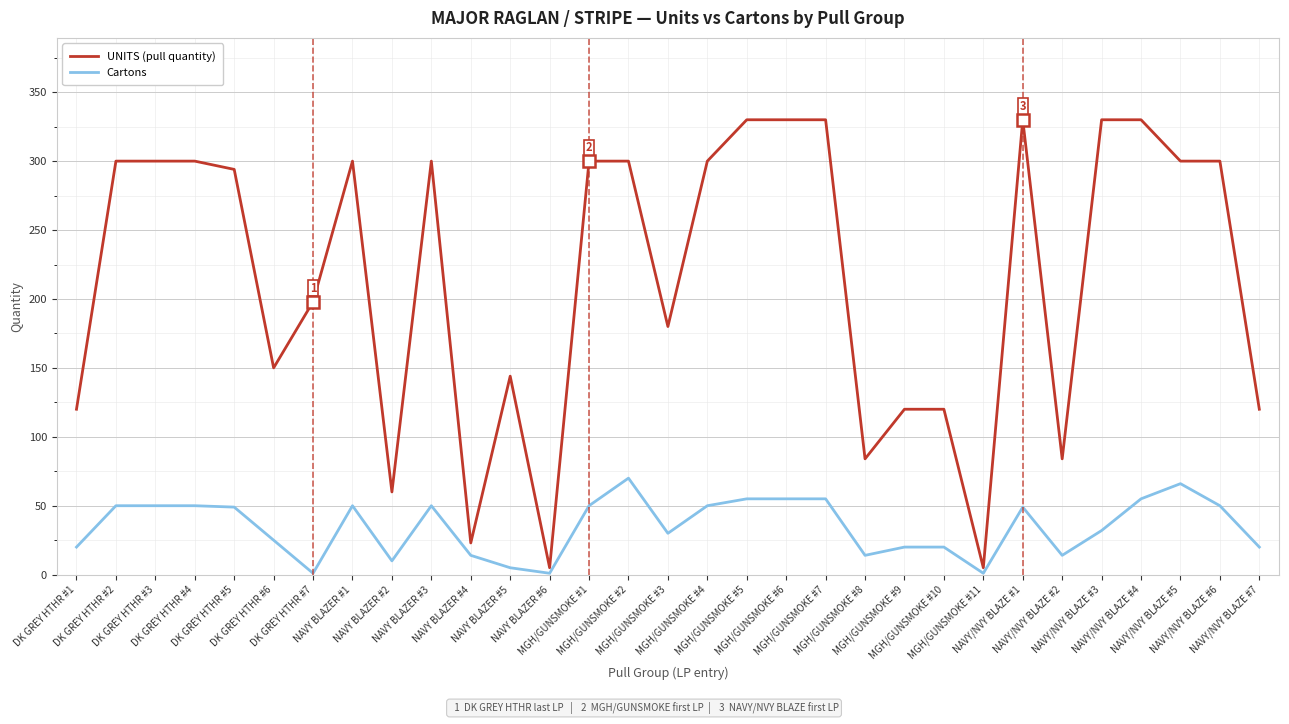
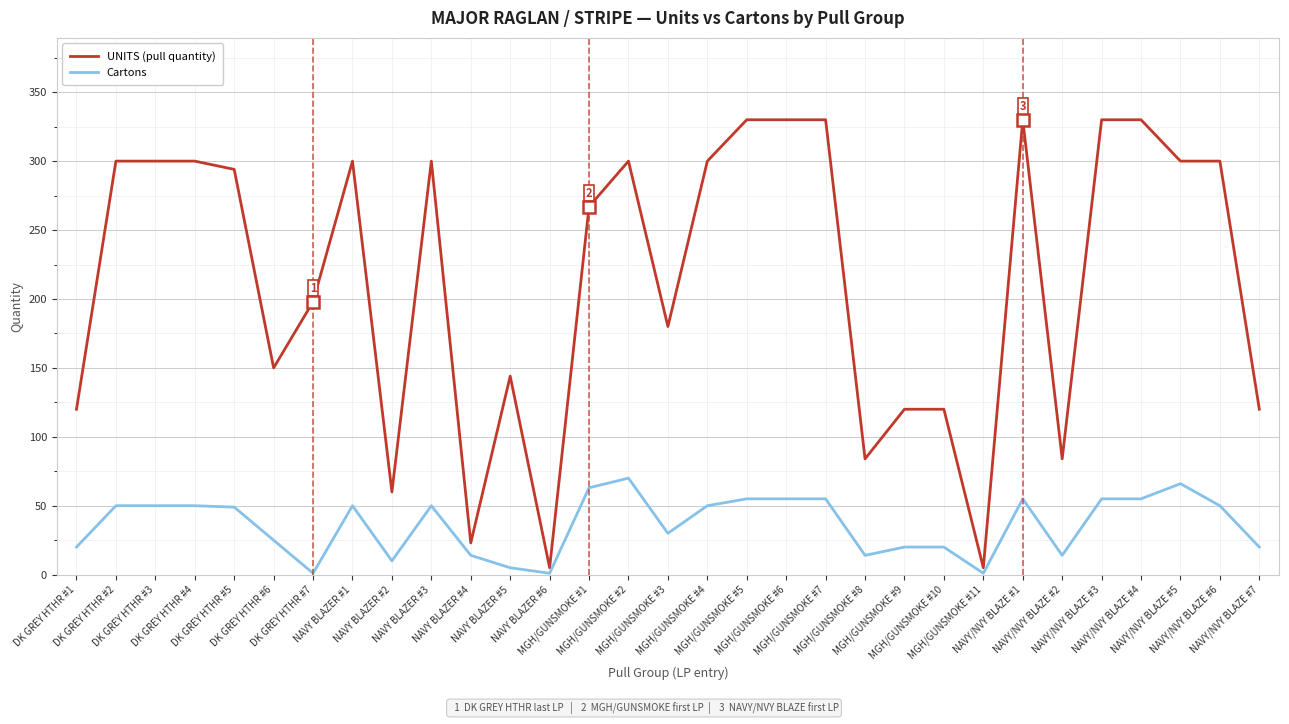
  {
    "UNITS (pull quantity)": {
      "DK GREY HTHR #1": 120,
      "DK GREY HTHR #2": 300,
      "DK GREY HTHR #3": 300,
      "DK GREY HTHR #4": 300,
      "DK GREY HTHR #5": 294,
      "DK GREY HTHR #6": 150,
      "NAVY BLAZER #1": 300,
      "NAVY BLAZER #2": 60,
      "NAVY BLAZER #3": 300,
      "NAVY BLAZER #4": 23,
      "NAVY BLAZER #5": 144,
      "NAVY BLAZER #6": 5,
-     "MGH/GUNSMOKE #1": 300,
+     "MGH/GUNSMOKE #1": 267,
      "MGH/GUNSMOKE #2": 300,
      "MGH/GUNSMOKE #3": 180,
      "MGH/GUNSMOKE #4": 300,
      "MGH/GUNSMOKE #5": 330,
      "MGH/GUNSMOKE #6": 330,
      "MGH/GUNSMOKE #7": 330,
      "MGH/GUNSMOKE #8": 84,
      "MGH/GUNSMOKE #9": 120,
      "MGH/GUNSMOKE #10": 120,
      "MGH/GUNSMOKE #11": 5,
      "NAVY/NVY BLAZE #2": 84,
      "NAVY/NVY BLAZE #3": 330,
      "NAVY/NVY BLAZE #4": 330,
      "NAVY/NVY BLAZE #5": 300,
      "NAVY/NVY BLAZE #6": 300,
      "NAVY/NVY BLAZE #7": 120
    },
    "Cartons": {
      "DK GREY HTHR #1": 20,
      "DK GREY HTHR #2": 50,
      "DK GREY HTHR #3": 50,
      "DK GREY HTHR #4": 50,
      "DK GREY HTHR #5": 49,
      "DK GREY HTHR #6": 25,
      "DK GREY HTHR #7": 1,
      "NAVY BLAZER #1": 50,
      "NAVY BLAZER #2": 10,
      "NAVY BLAZER #3": 50,
      "NAVY BLAZER #4": 14,
      "NAVY BLAZER #5": 5,
      "NAVY BLAZER #6": 1,
-     "MGH/GUNSMOKE #1": 50,
+     "MGH/GUNSMOKE #1": 63,
      "MGH/GUNSMOKE #2": 70,
      "MGH/GUNSMOKE #3": 30,
      "MGH/GUNSMOKE #4": 50,
      "MGH/GUNSMOKE #5": 55,
      "MGH/GUNSMOKE #6": 55,
      "MGH/GUNSMOKE #7": 55,
      "MGH/GUNSMOKE #8": 14,
      "MGH/GUNSMOKE #9": 20,
      "MGH/GUNSMOKE #10": 20,
      "MGH/GUNSMOKE #11": 1,
-     "NAVY/NVY BLAZE #1": 49,
+     "NAVY/NVY BLAZE #1": 55,
      "NAVY/NVY BLAZE #2": 14,
-     "NAVY/NVY BLAZE #3": 32,
+     "NAVY/NVY BLAZE #3": 55,
      "NAVY/NVY BLAZE #4": 55,
      "NAVY/NVY BLAZE #5": 66,
      "NAVY/NVY BLAZE #6": 50,
      "NAVY/NVY BLAZE #7": 20
    }
  }
